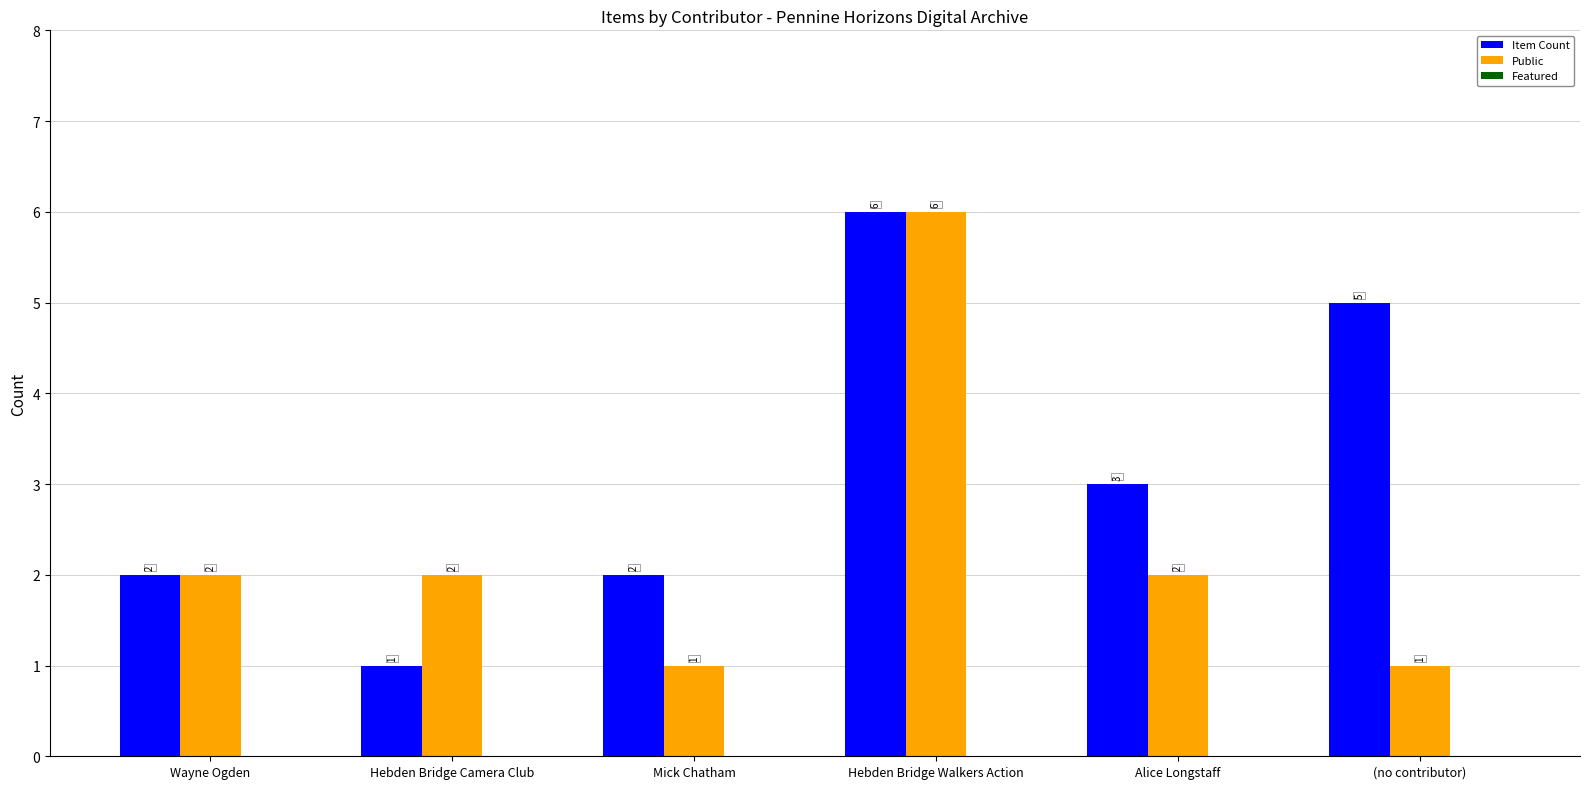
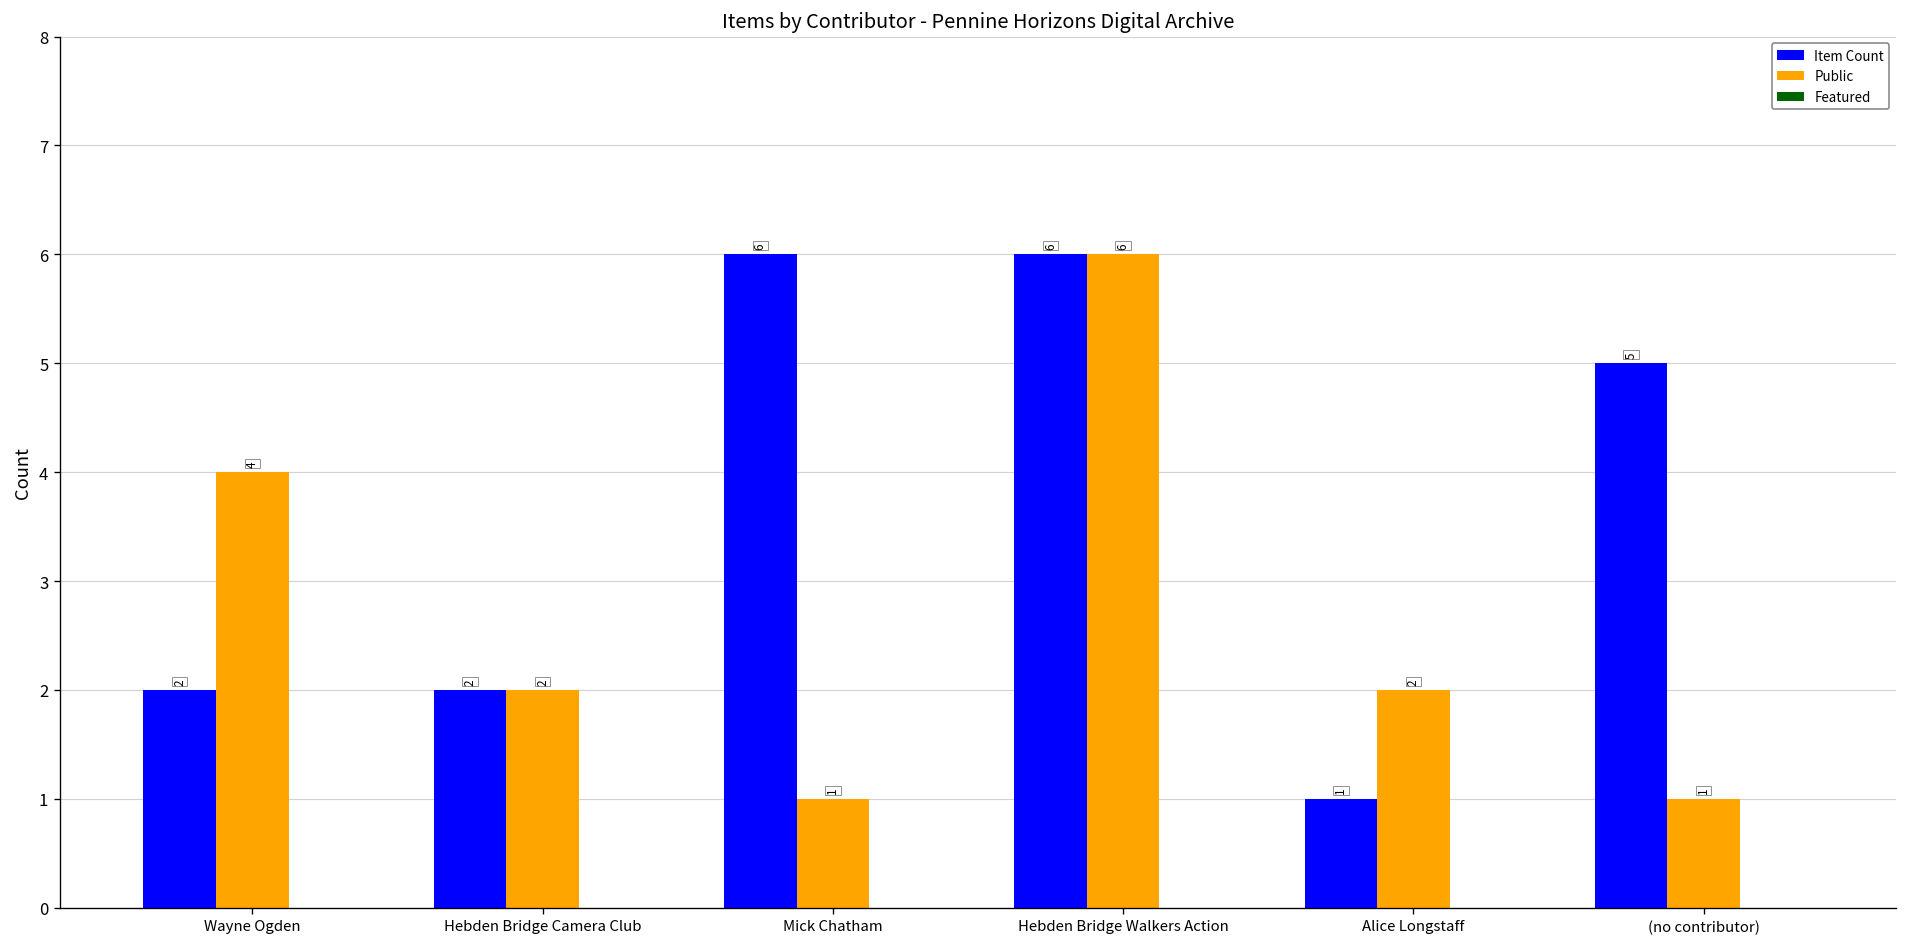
  {
    "Item Count": {
-     "Hebden Bridge Camera Club": 1,
-     "Mick Chatham": 2,
-     "Alice Longstaff": 3
+     "Hebden Bridge Camera Club": 2,
+     "Mick Chatham": 6,
+     "Alice Longstaff": 1
    },
    "Public": {
-     "Wayne Ogden": 2
+     "Wayne Ogden": 4
    },
    "Featured": {
      "Wayne Ogden": 0.0,
      "Hebden Bridge Camera Club": 0.0,
      "Mick Chatham": 0.0,
      "Hebden Bridge Walkers Action": 0.0,
      "Alice Longstaff": 0.0,
      "(no contributor)": 0.0
    }
  }
